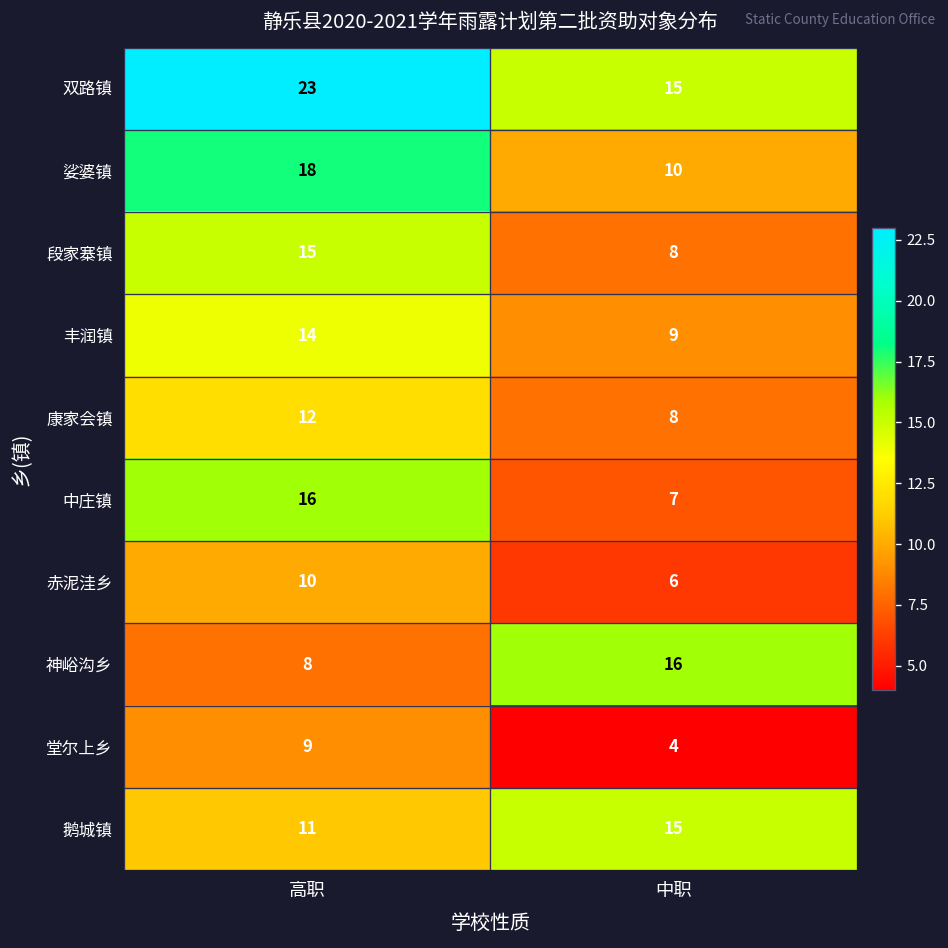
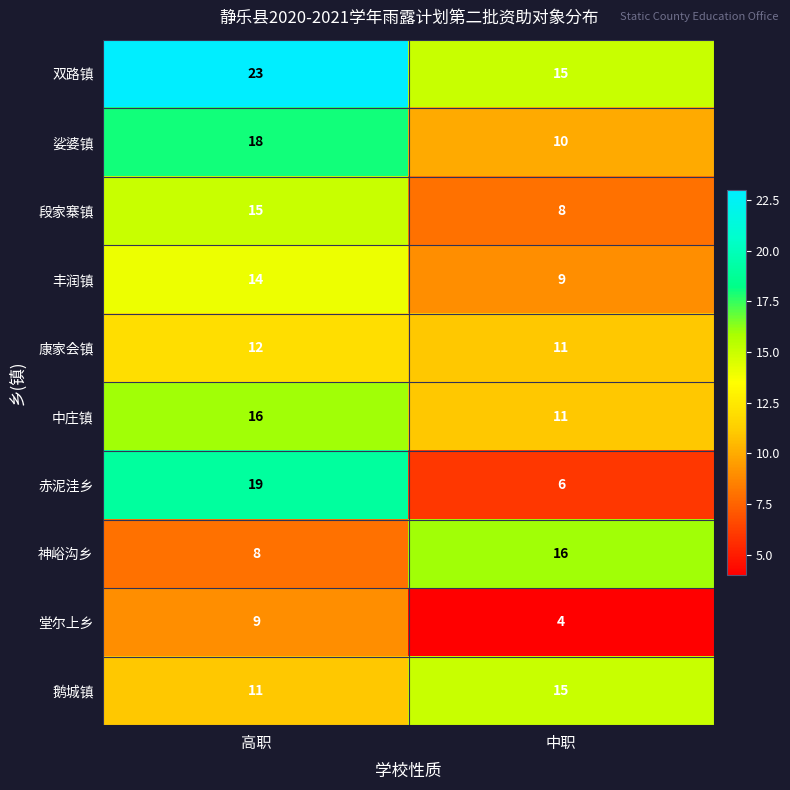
  {
    "双路镇": {
      "高职": 23,
      "中职": 15
    },
    "娑婆镇": {
      "高职": 18,
      "中职": 10
    },
    "段家寨镇": {
      "高职": 15,
      "中职": 8
    },
    "丰润镇": {
      "高职": 14,
      "中职": 9
    },
    "康家会镇": {
      "高职": 12,
-     "中职": 8
+     "中职": 11
    },
    "中庄镇": {
      "高职": 16,
-     "中职": 7
+     "中职": 11
    },
    "赤泥洼乡": {
-     "高职": 10,
+     "高职": 19,
      "中职": 6
    },
    "神峪沟乡": {
      "高职": 8,
      "中职": 16
    },
    "堂尔上乡": {
      "高职": 9,
      "中职": 4
    },
    "鹅城镇": {
      "高职": 11,
      "中职": 15
    }
  }
